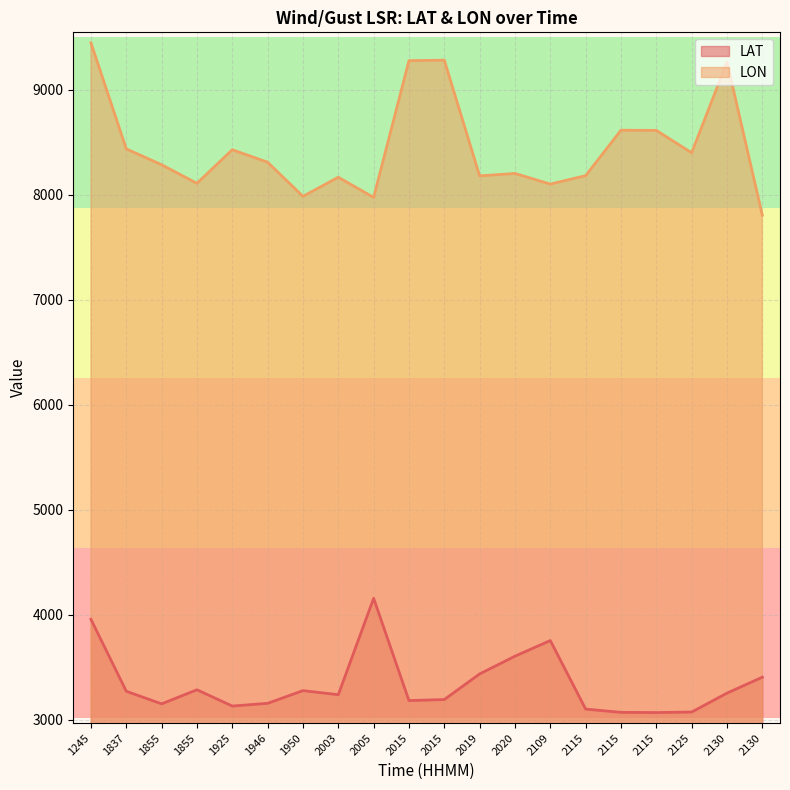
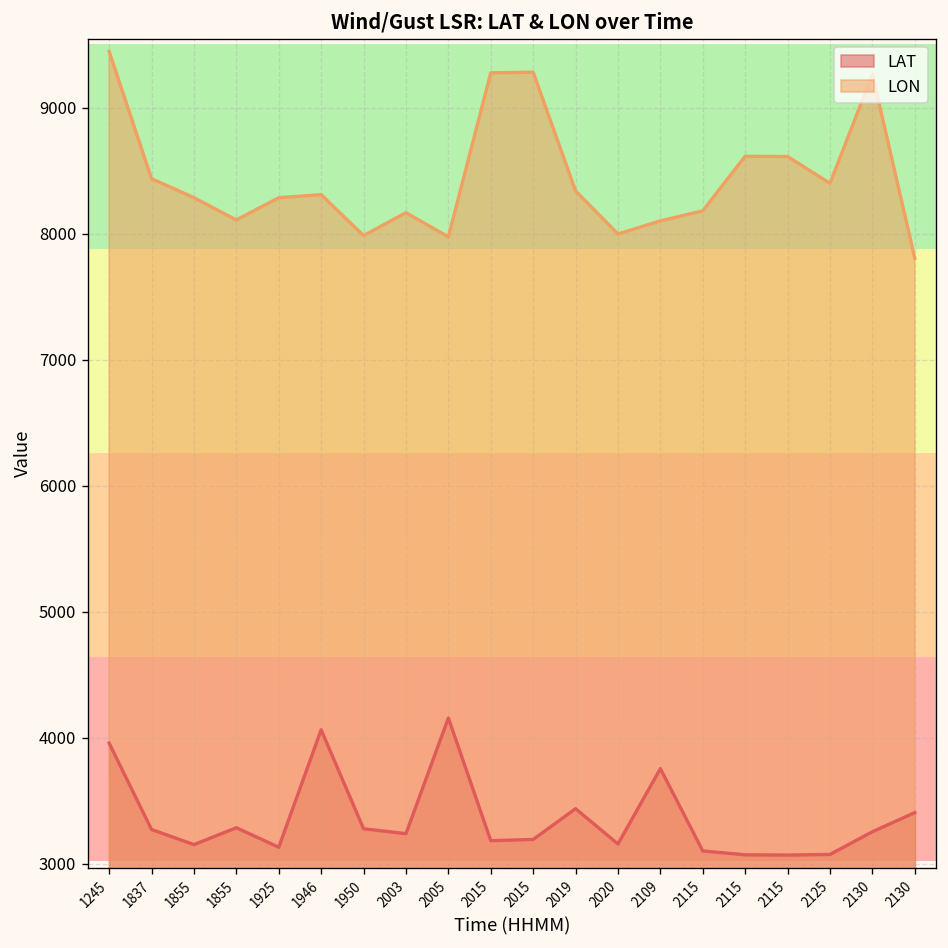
  {
    "LAT": {
      "1245": 3960,
      "1837": 3270,
      "1925": 3130,
-     "1946": 3160,
+     "1946": 4060,
      "1950": 3280,
      "2003": 3240,
      "2005": 4160,
      "2019": 3440,
-     "2020": 3610,
+     "2020": 3160,
      "2109": 3750,
      "2125": 3070
    },
    "LON": {
      "1245": 9450,
      "1837": 8440,
-     "1925": 8430,
+     "1925": 8290,
      "1946": 8310,
      "1950": 7980,
      "2003": 8170,
      "2005": 7970,
-     "2019": 8180,
-     "2020": 8200,
+     "2019": 8340,
+     "2020": 8000,
      "2109": 8100,
      "2125": 8400
    }
  }
